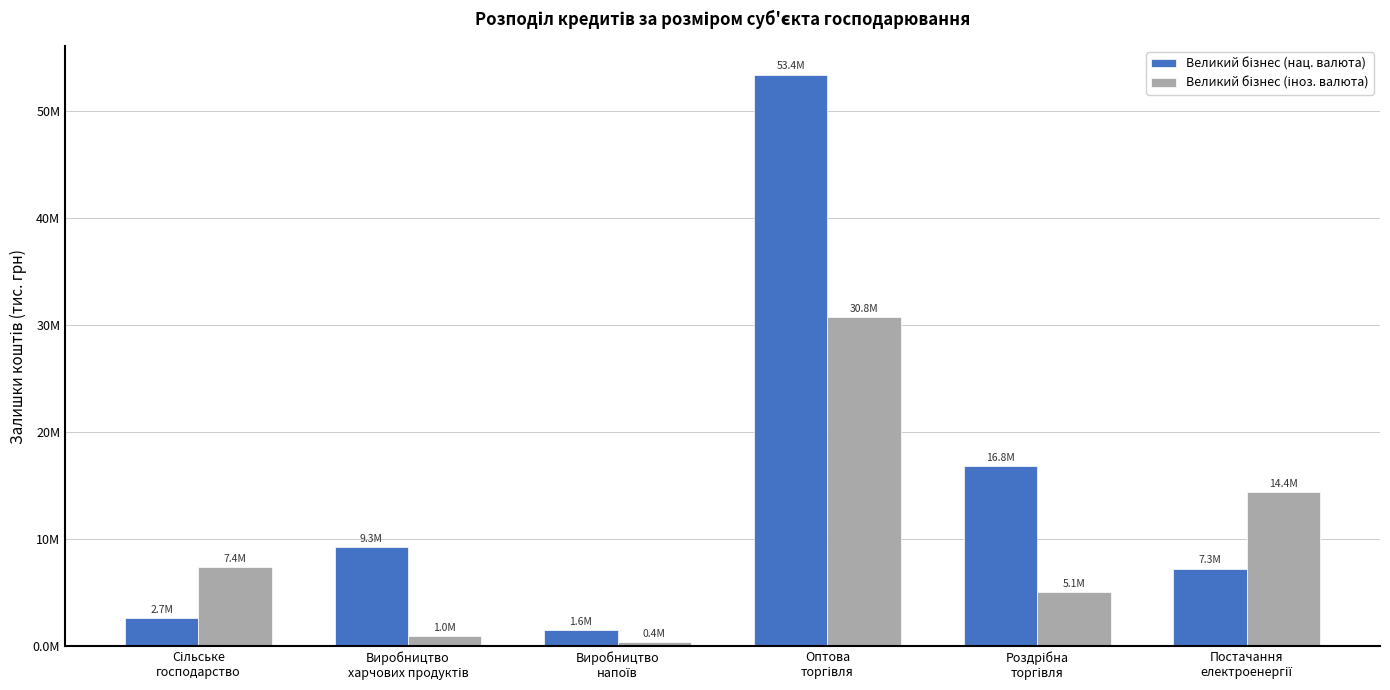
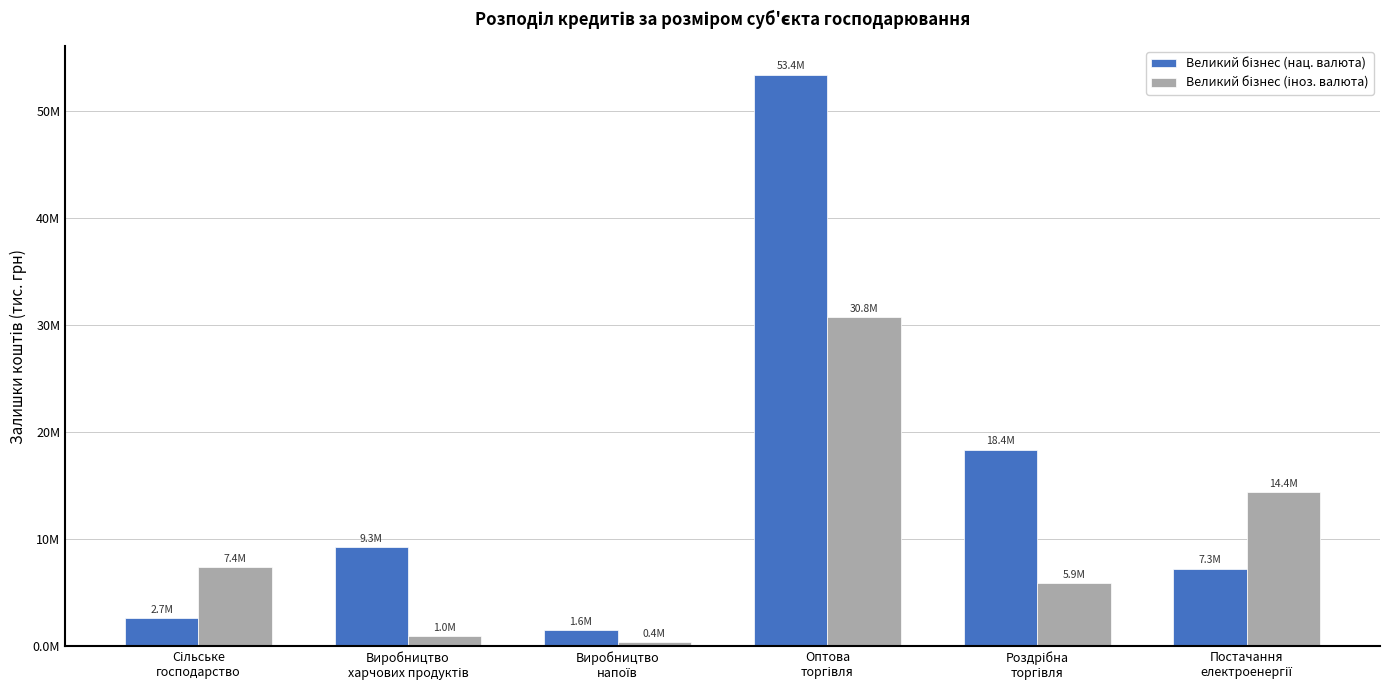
  {
    "Великий бізнес (нац. валюта)": {
      "Сільське господарство": "2.7M",
      "Виробництво харчових продуктів": "9.3M",
      "Виробництво напоїв": "1.6M",
      "Оптова торгівля": "53.4M",
-     "Роздрібна торгівля": "16.8M",
+     "Роздрібна торгівля": "18.4M",
      "Постачання електроенергії": "7.3M"
    },
    "Великий бізнес (іноз. валюта)": {
      "Сільське господарство": "7.4M",
      "Виробництво харчових продуктів": "1.0M",
      "Виробництво напоїв": "0.4M",
      "Оптова торгівля": "30.8M",
-     "Роздрібна торгівля": "5.1M",
+     "Роздрібна торгівля": "5.9M",
      "Постачання електроенергії": "14.4M"
    }
  }
